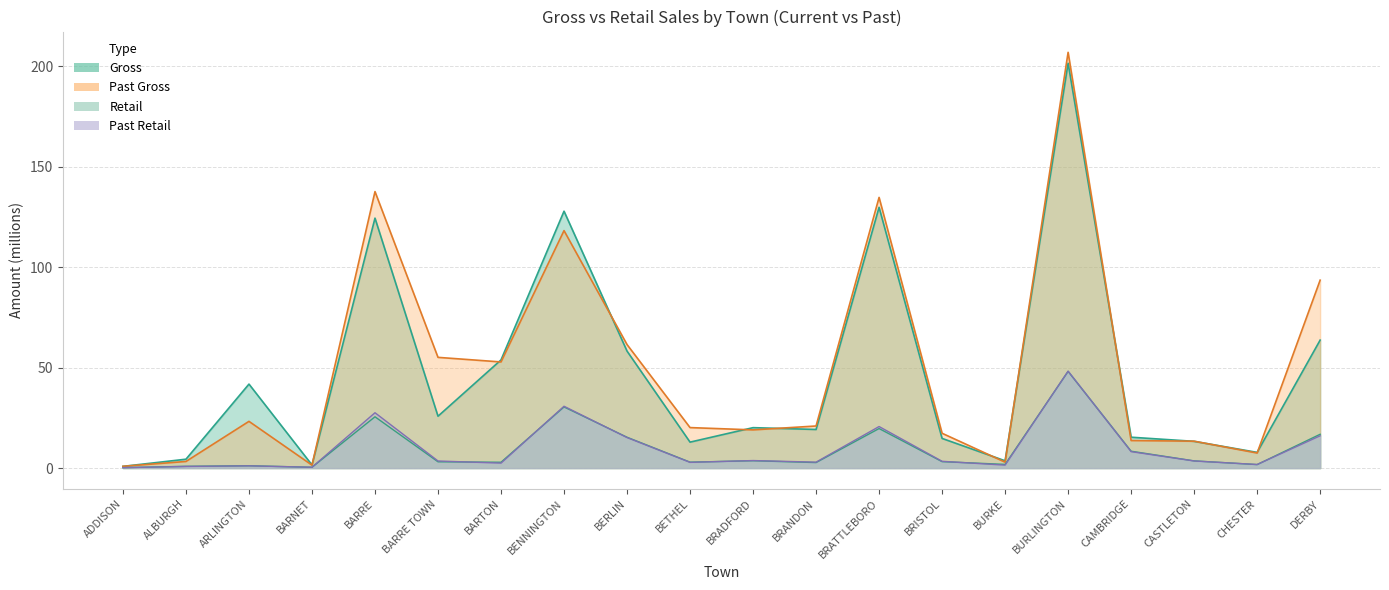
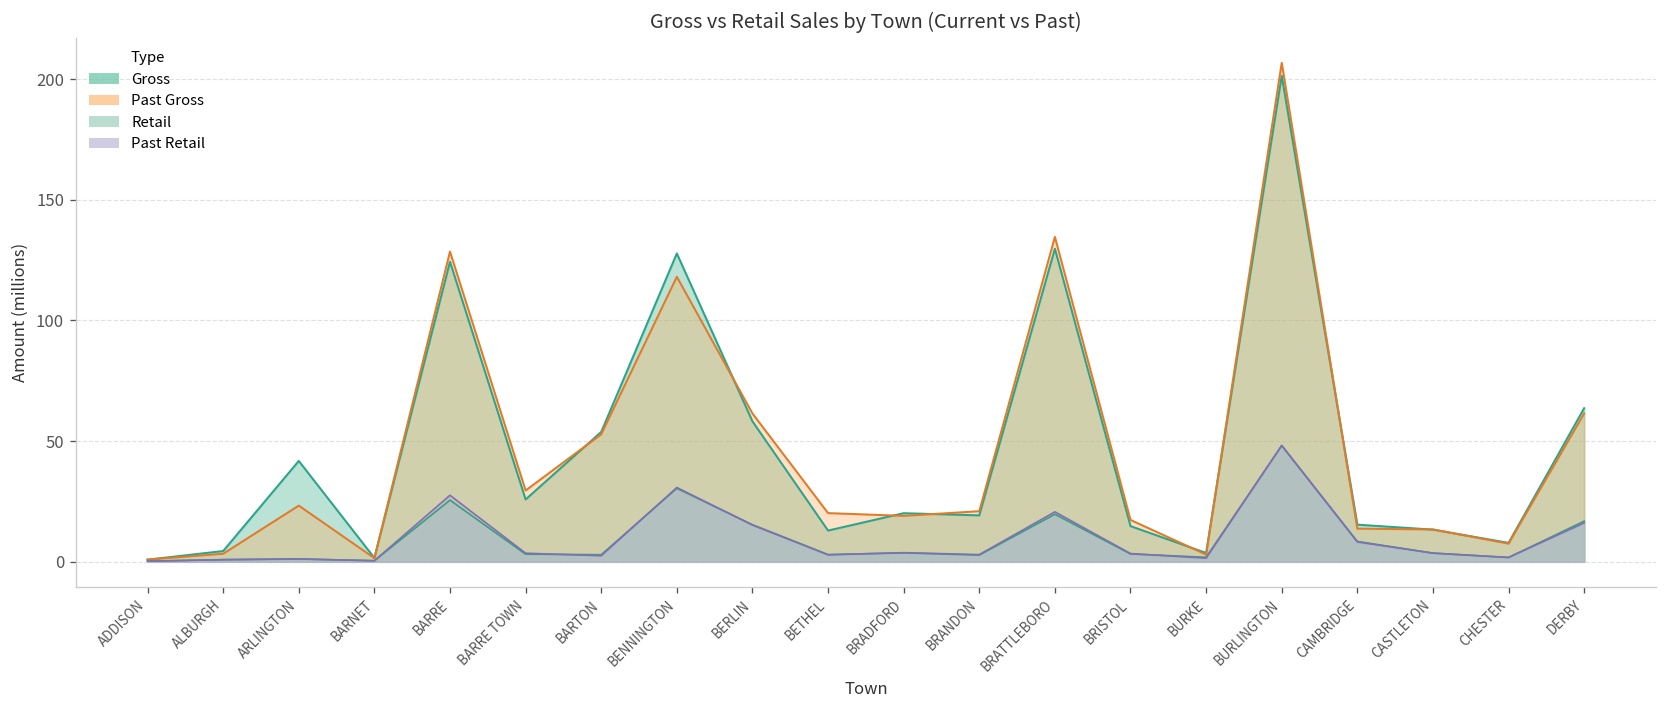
  {
    "Past Gross": {
      "ARLINGTON": 23,
-     "BARRE": 138,
-     "BARRE TOWN": 55,
+     "BARRE": 129,
+     "BARRE TOWN": 30,
      "BENNINGTON": 118,
      "BERLIN": 61,
      "BETHEL": 20,
      "BRANDON": 21,
      "BRATTLEBORO": 135,
      "BRISTOL": 17,
      "BURLINGTON": 207,
      "CAMBRIDGE": 14,
-     "DERBY": 93
+     "DERBY": 61
    }
  }
